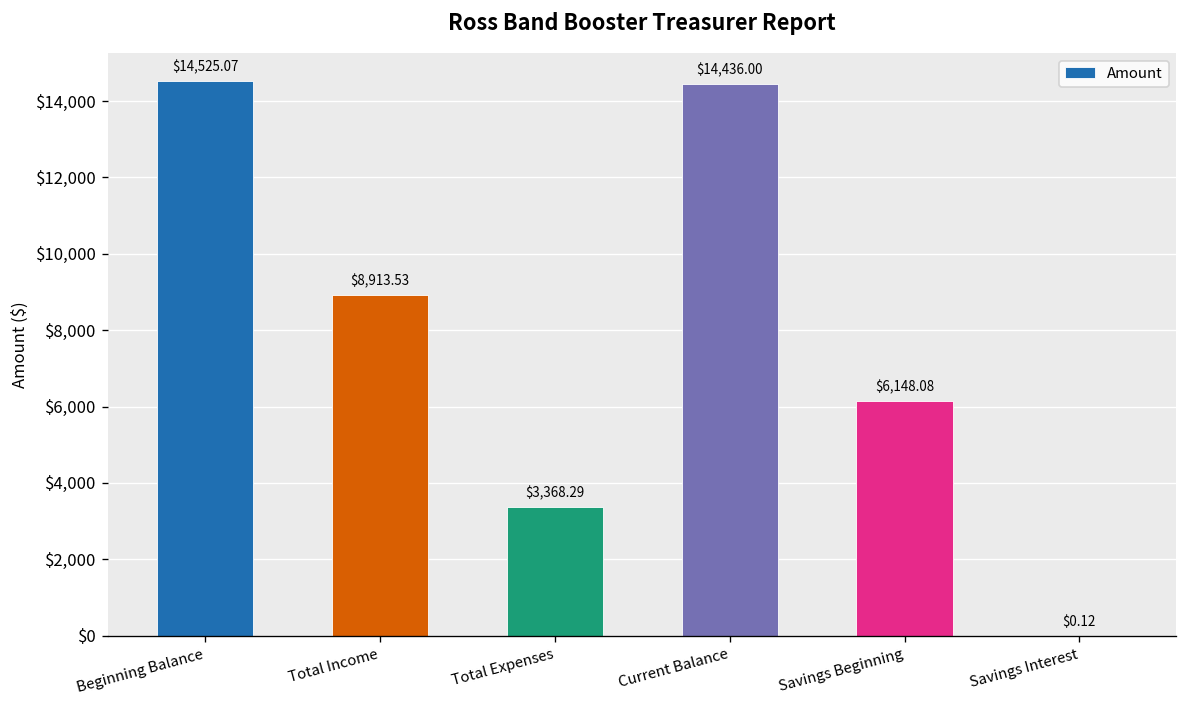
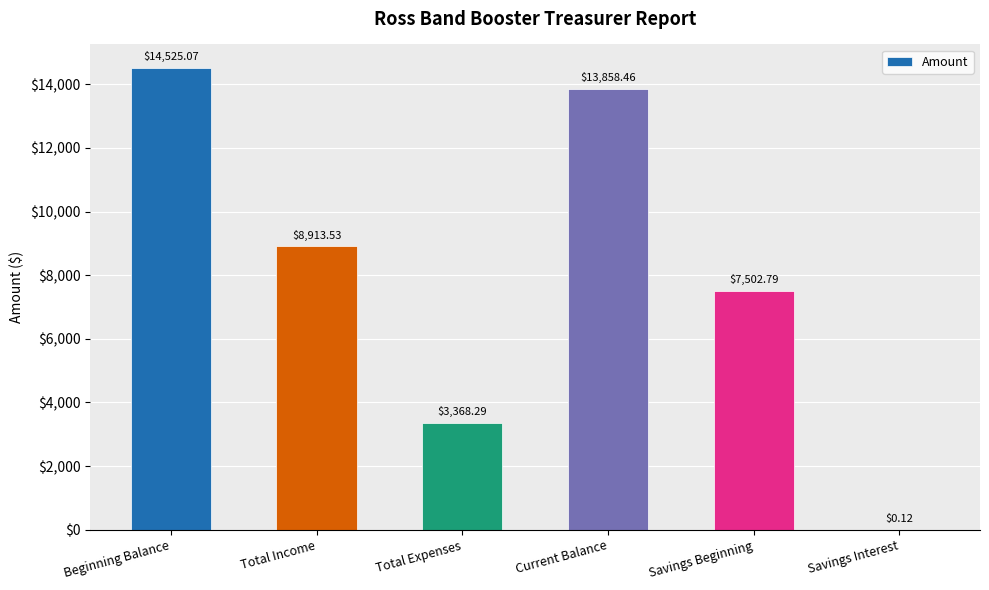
  {
    "Beginning Balance": "$14,525.07",
    "Total Income": "$8,913.53",
    "Total Expenses": "$3,368.29",
-   "Current Balance": "$14,436.00",
-   "Savings Beginning": "$6,148.08",
+   "Current Balance": "$13,858.46",
+   "Savings Beginning": "$7,502.79",
    "Savings Interest": "$0.12"
  }
